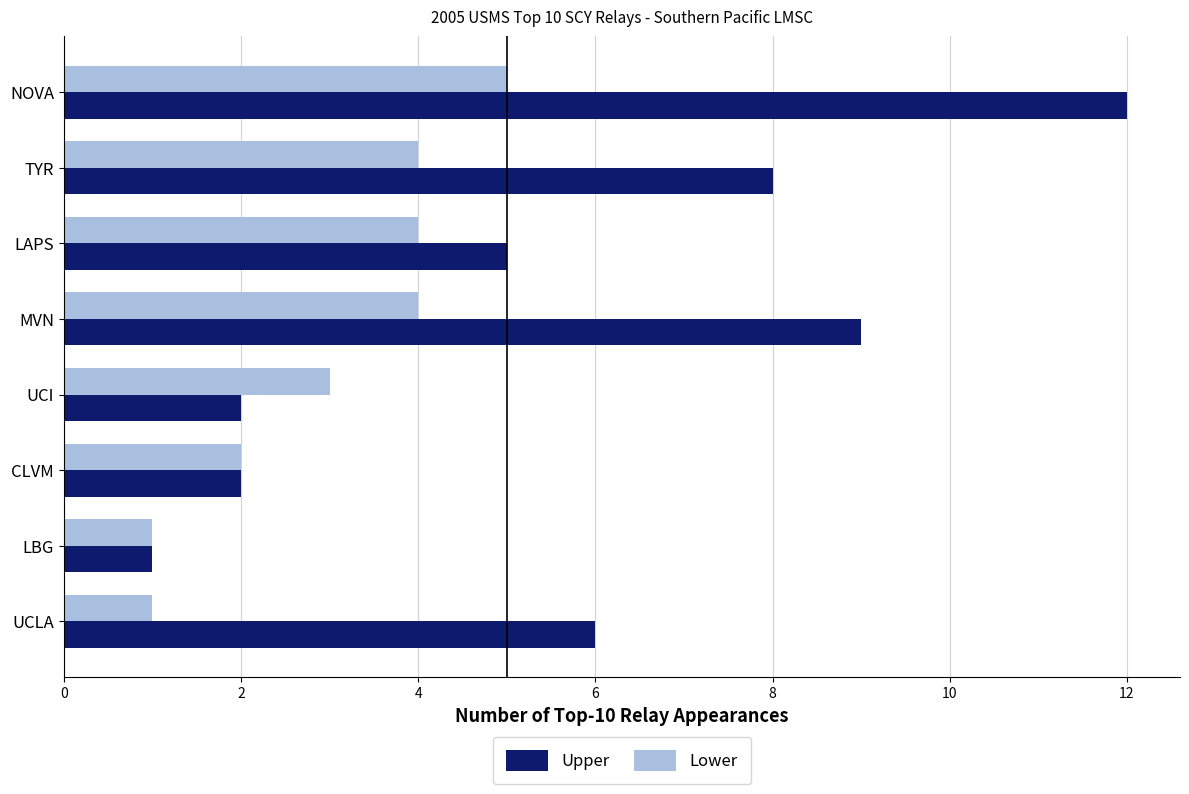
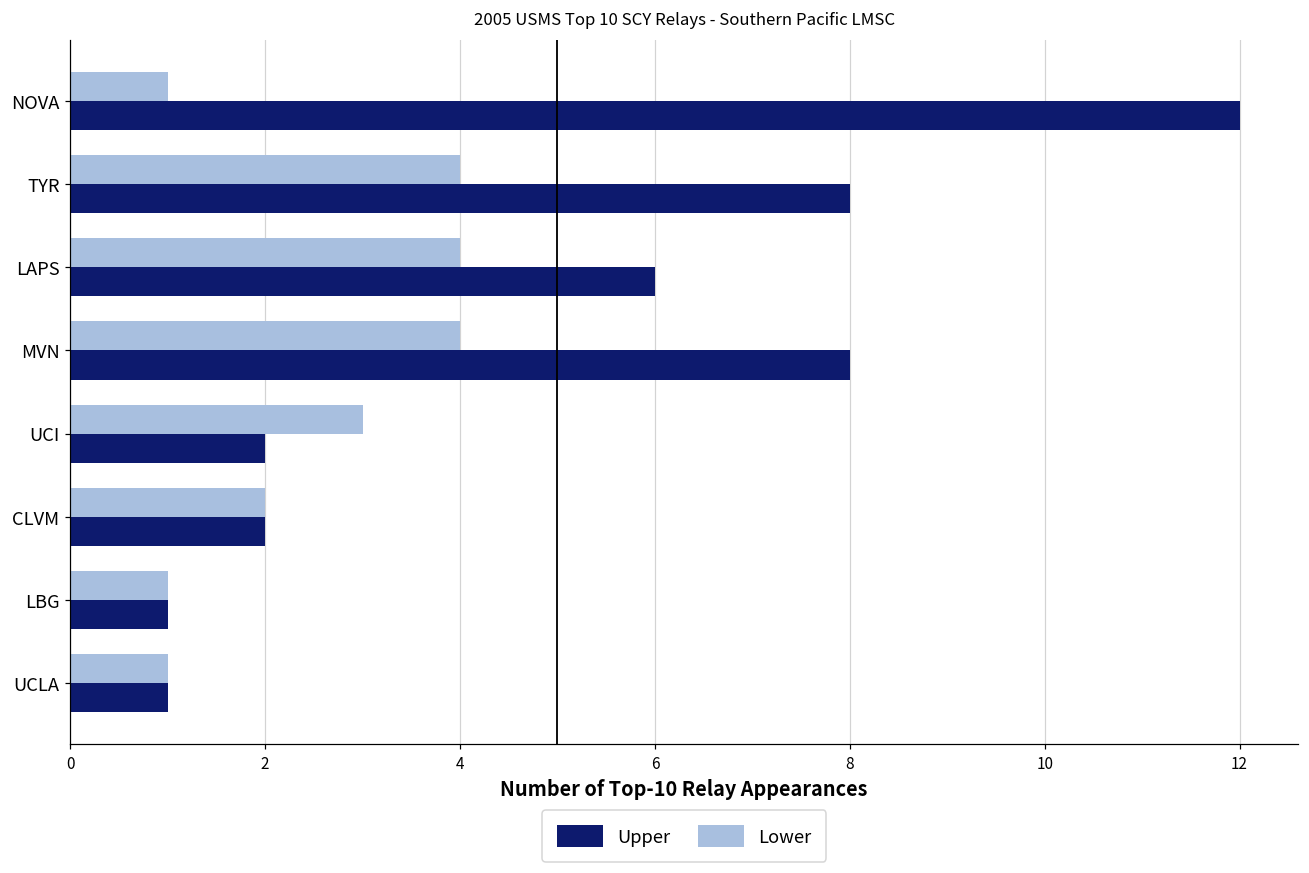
  {
    "Upper": {
      "NOVA": 12,
      "TYR": 8,
-     "LAPS": 5,
-     "MVN": 9,
+     "LAPS": 6,
+     "MVN": 8,
      "UCI": 2,
      "CLVM": 2,
      "LBG": 1,
-     "UCLA": 6
+     "UCLA": 1
    },
    "Lower": {
-     "NOVA": 5,
+     "NOVA": 1,
      "TYR": 4,
      "LAPS": 4,
      "MVN": 4,
      "UCI": 3,
      "CLVM": 2,
      "LBG": 1,
      "UCLA": 1
    }
  }
